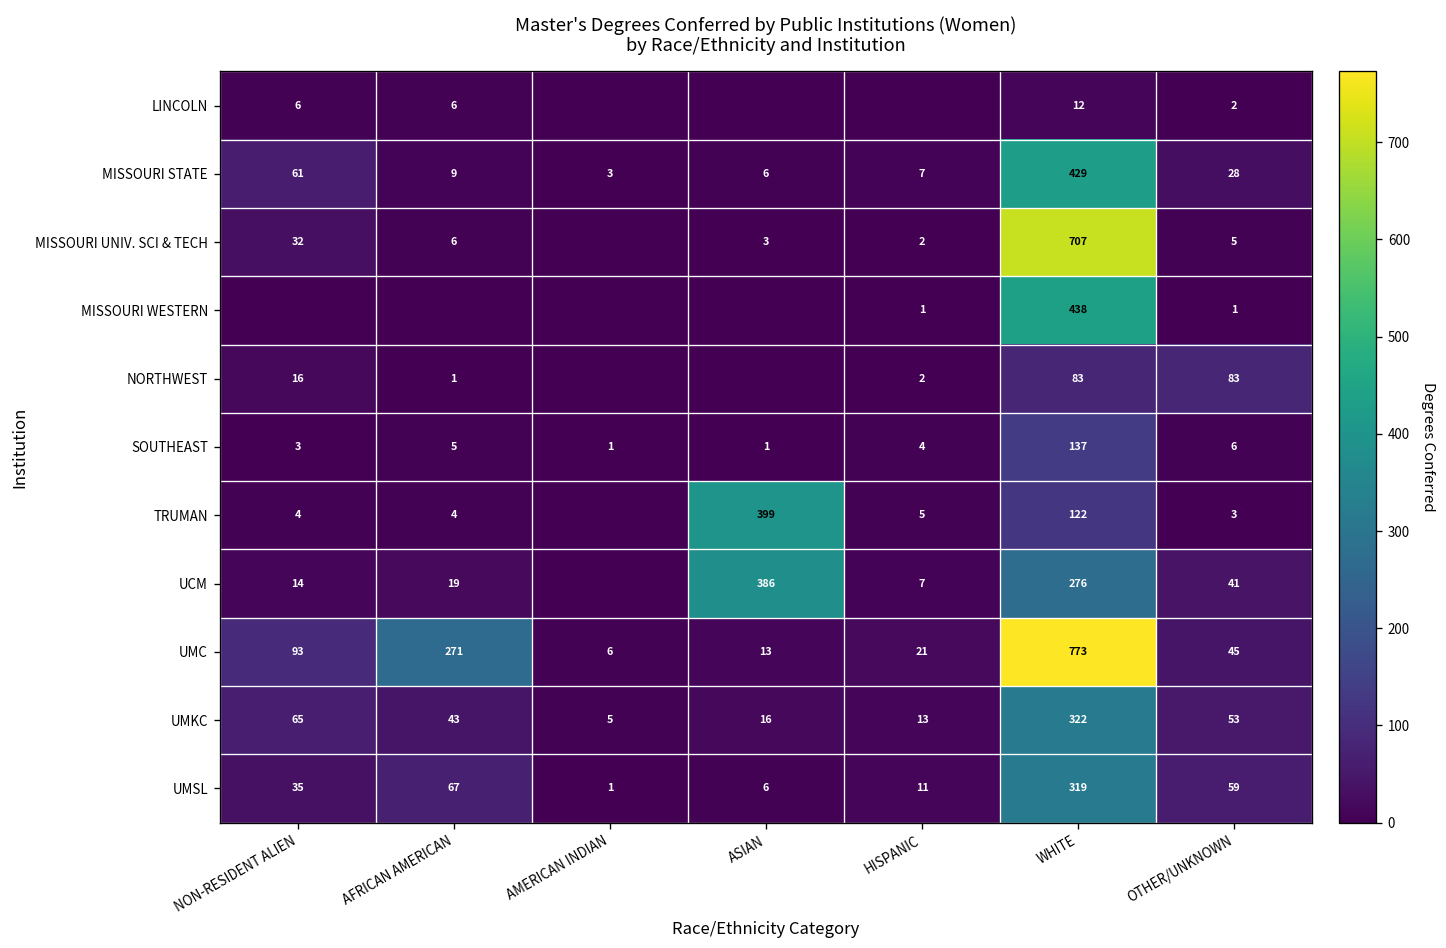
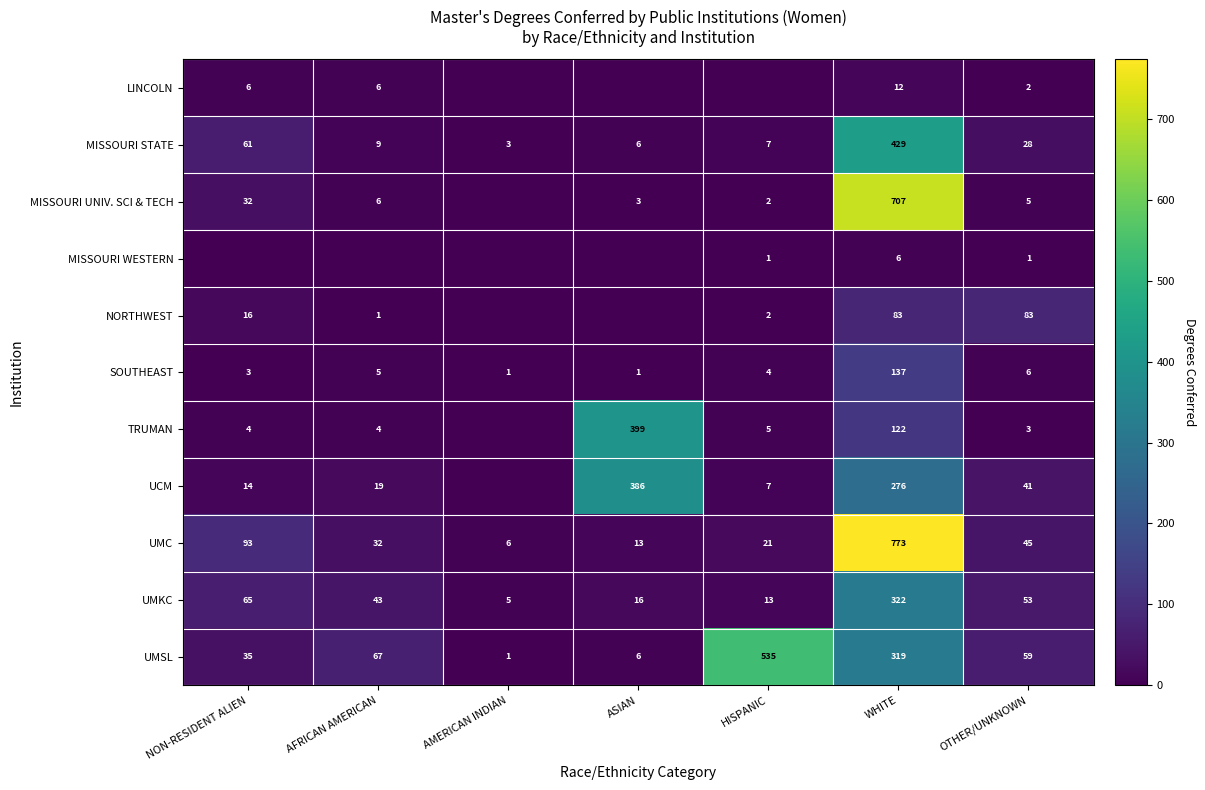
  {
    "LINCOLN": {
      "NON-RESIDENT ALIEN": 6,
      "AFRICAN AMERICAN": 6,
      "WHITE": 12,
      "OTHER/UNKNOWN": 2
    },
    "MISSOURI STATE": {
      "NON-RESIDENT ALIEN": 61,
      "AFRICAN AMERICAN": 9,
      "AMERICAN INDIAN": 3,
      "ASIAN": 6,
      "HISPANIC": 7,
      "WHITE": 429,
      "OTHER/UNKNOWN": 28
    },
    "MISSOURI UNIV. SCI & TECH": {
      "NON-RESIDENT ALIEN": 32,
      "AFRICAN AMERICAN": 6,
      "ASIAN": 3,
      "HISPANIC": 2,
      "WHITE": 707,
      "OTHER/UNKNOWN": 5
    },
    "MISSOURI WESTERN": {
      "HISPANIC": 1,
-     "WHITE": 438,
+     "WHITE": 6,
      "OTHER/UNKNOWN": 1
    },
    "NORTHWEST": {
      "NON-RESIDENT ALIEN": 16,
      "AFRICAN AMERICAN": 1,
      "HISPANIC": 2,
      "WHITE": 83,
      "OTHER/UNKNOWN": 83
    },
    "SOUTHEAST": {
      "NON-RESIDENT ALIEN": 3,
      "AFRICAN AMERICAN": 5,
      "AMERICAN INDIAN": 1,
      "ASIAN": 1,
      "HISPANIC": 4,
      "WHITE": 137,
      "OTHER/UNKNOWN": 6
    },
    "TRUMAN": {
      "NON-RESIDENT ALIEN": 4,
      "AFRICAN AMERICAN": 4,
      "ASIAN": 399,
      "HISPANIC": 5,
      "WHITE": 122,
      "OTHER/UNKNOWN": 3
    },
    "UCM": {
      "NON-RESIDENT ALIEN": 14,
      "AFRICAN AMERICAN": 19,
      "ASIAN": 386,
      "HISPANIC": 7,
      "WHITE": 276,
      "OTHER/UNKNOWN": 41
    },
    "UMC": {
      "NON-RESIDENT ALIEN": 93,
-     "AFRICAN AMERICAN": 271,
+     "AFRICAN AMERICAN": 32,
      "AMERICAN INDIAN": 6,
      "ASIAN": 13,
      "HISPANIC": 21,
      "WHITE": 773,
      "OTHER/UNKNOWN": 45
    },
    "UMKC": {
      "NON-RESIDENT ALIEN": 65,
      "AFRICAN AMERICAN": 43,
      "AMERICAN INDIAN": 5,
      "ASIAN": 16,
      "HISPANIC": 13,
      "WHITE": 322,
      "OTHER/UNKNOWN": 53
    },
    "UMSL": {
      "NON-RESIDENT ALIEN": 35,
      "AFRICAN AMERICAN": 67,
      "AMERICAN INDIAN": 1,
      "ASIAN": 6,
-     "HISPANIC": 11,
+     "HISPANIC": 535,
      "WHITE": 319,
      "OTHER/UNKNOWN": 59
    }
  }
